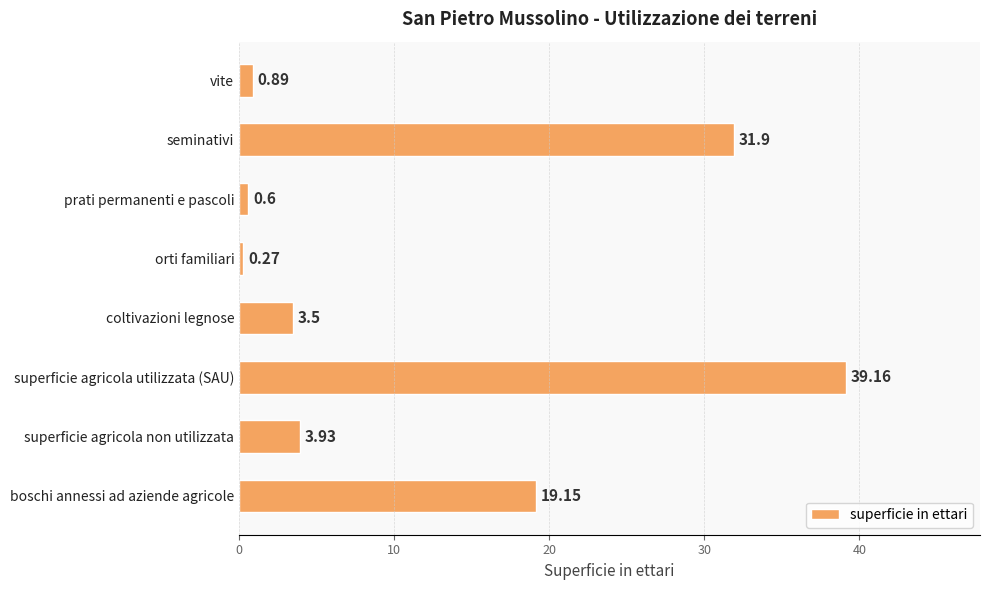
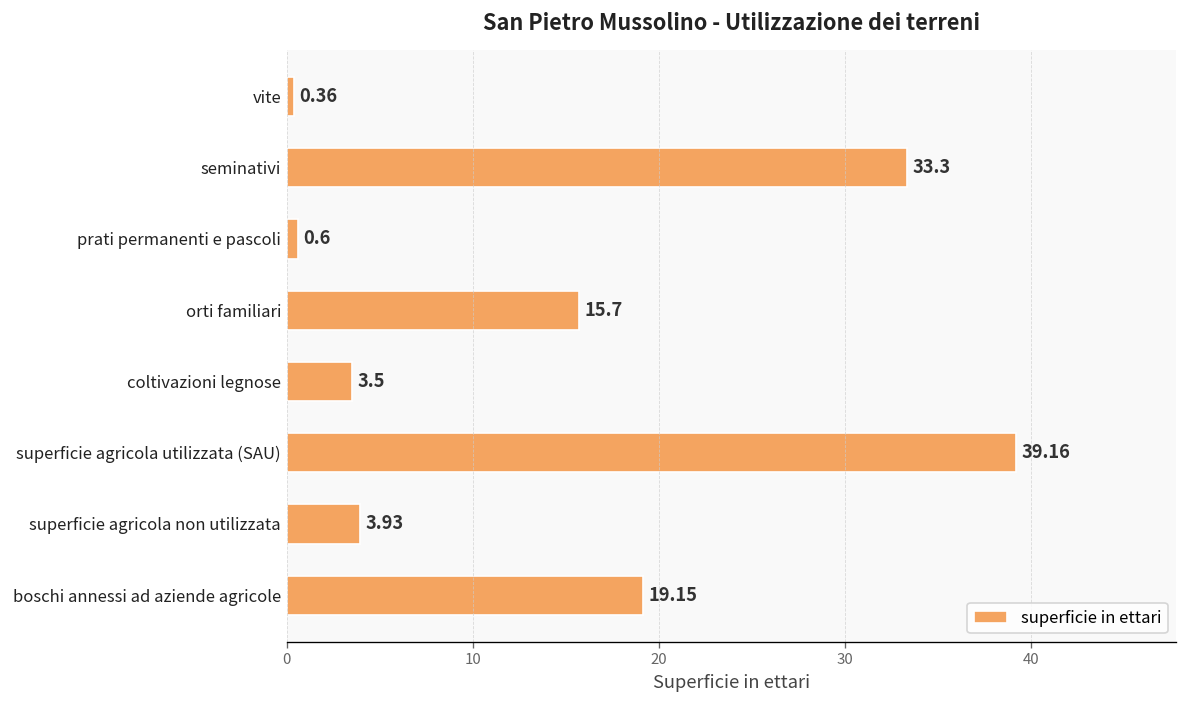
  {
-   "vite": 0.89,
-   "seminativi": 31.9,
+   "vite": 0.36,
+   "seminativi": 33.3,
    "prati permanenti e pascoli": 0.6,
-   "orti familiari": 0.27,
+   "orti familiari": 15.7,
    "coltivazioni legnose": 3.5,
    "superficie agricola utilizzata (SAU)": 39.16,
    "superficie agricola non utilizzata": 3.93,
    "boschi annessi ad aziende agricole": 19.15
  }
